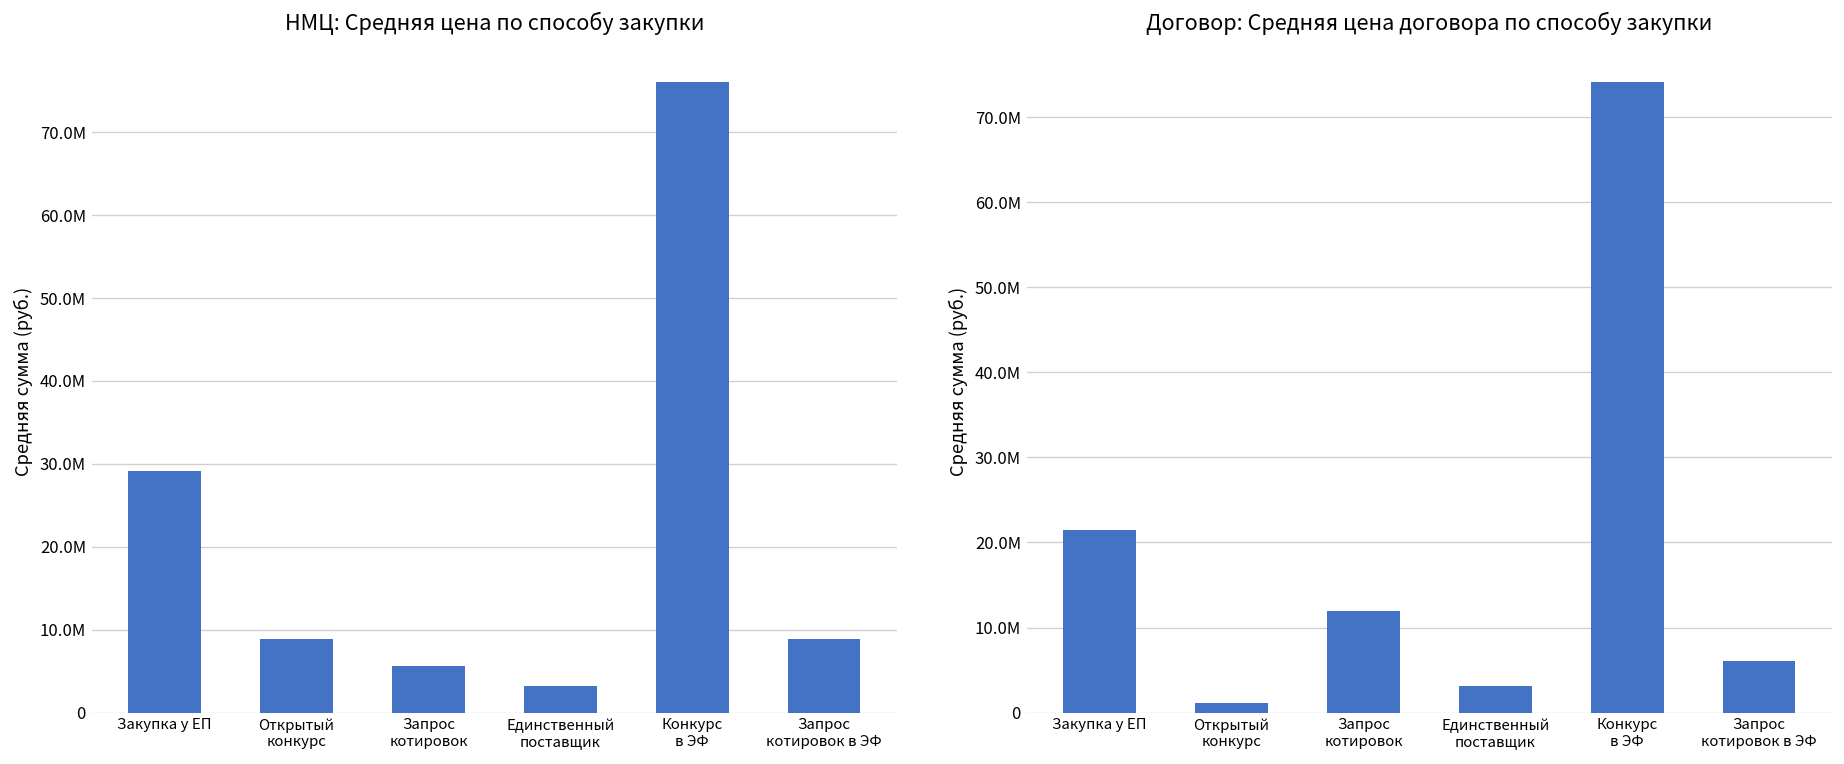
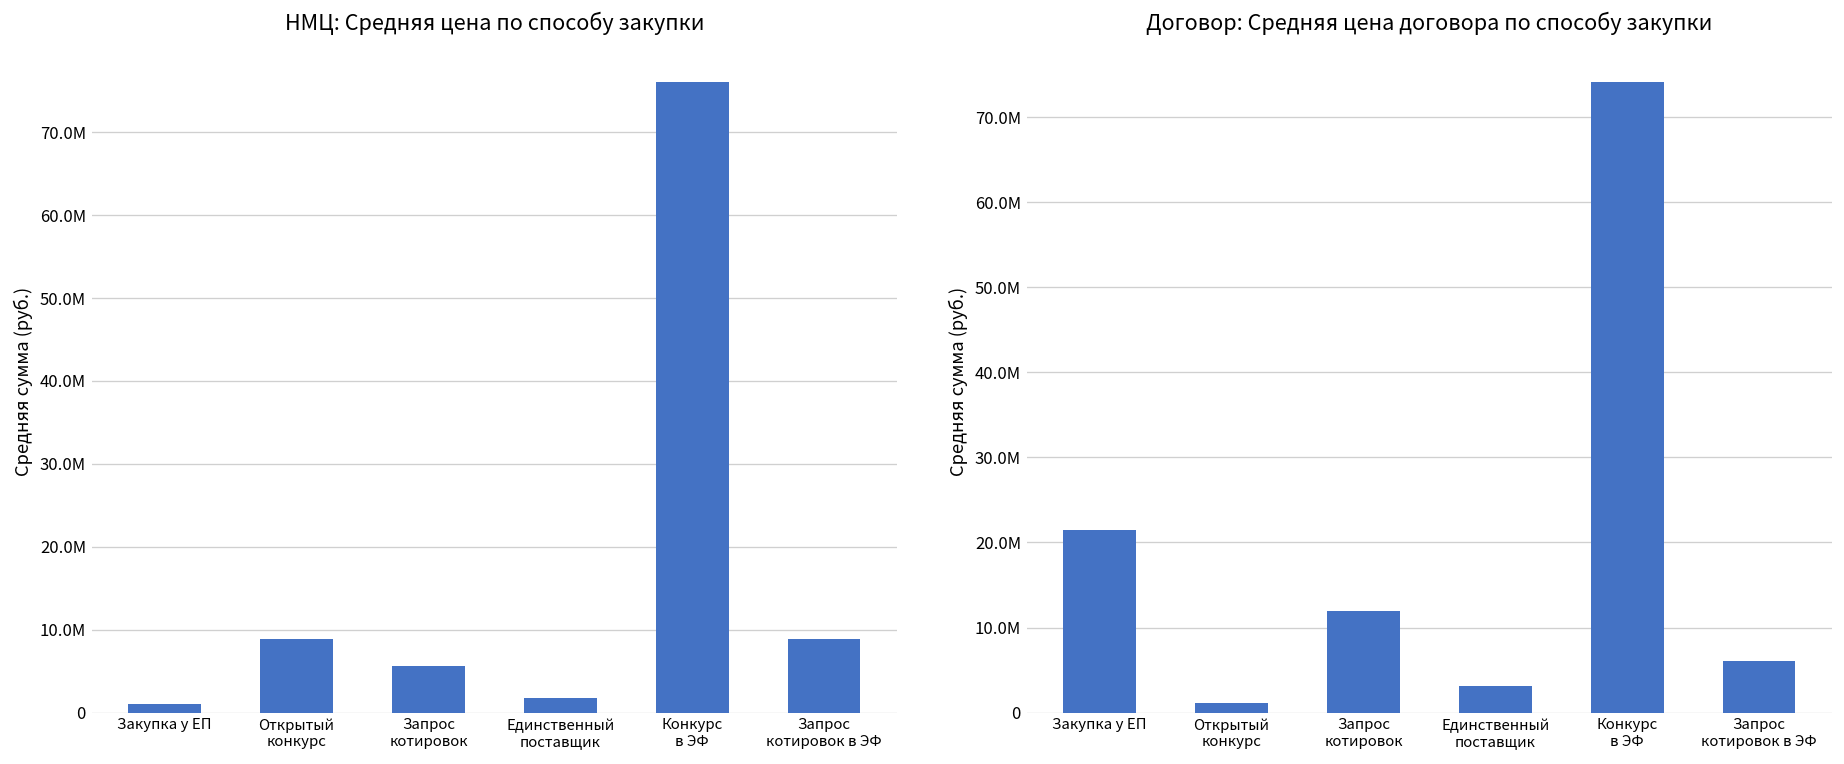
  {
    "НМЦ: Средняя цена по способу закупки": {
-     "Закупка у ЕП": 29000000,
+     "Закупка у ЕП": 1000000,
      "Открытый конкурс": 9000000,
      "Запрос котировок": 6000000,
-     "Единственный поставщик": 3000000,
+     "Единственный поставщик": 2000000,
      "Конкурс в ЭФ": 76000000,
      "Запрос котировок в ЭФ": 9000000
    },
    "Договор: Средняя цена договора по способу закупки": {
      "Закупка у ЕП": 21000000,
      "Открытый конкурс": 1000000,
      "Запрос котировок": 12000000,
      "Единственный поставщик": 3000000,
      "Конкурс в ЭФ": 74000000,
      "Запрос котировок в ЭФ": 6000000
    }
  }
